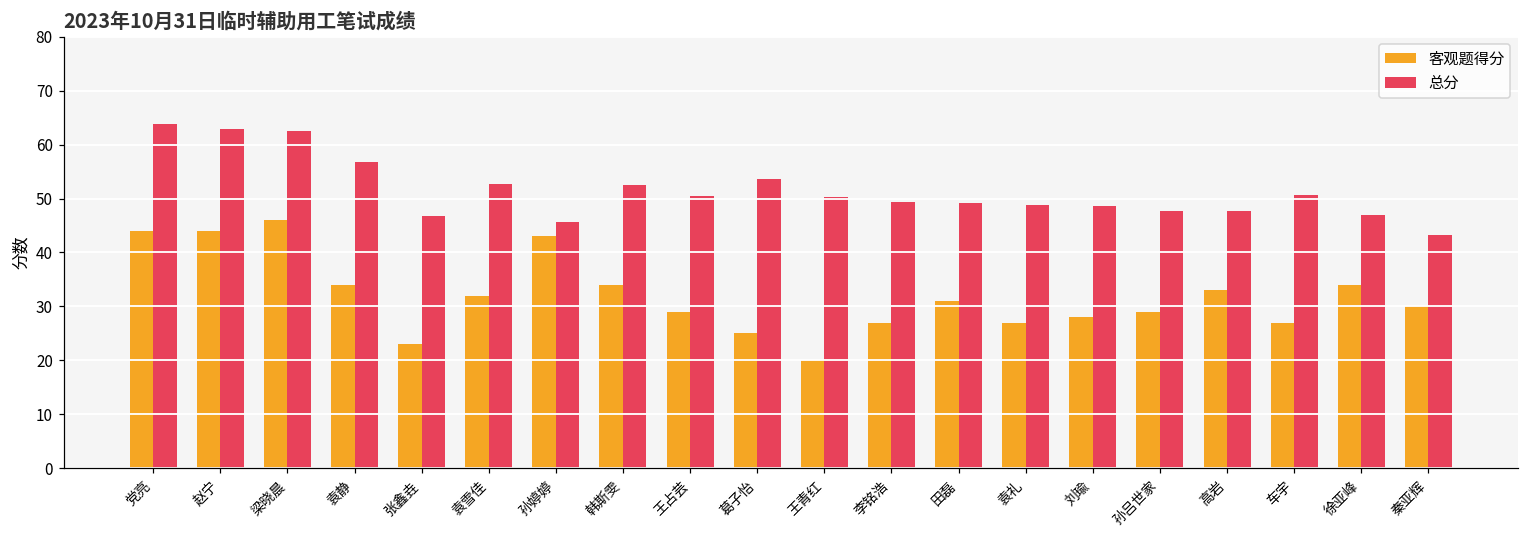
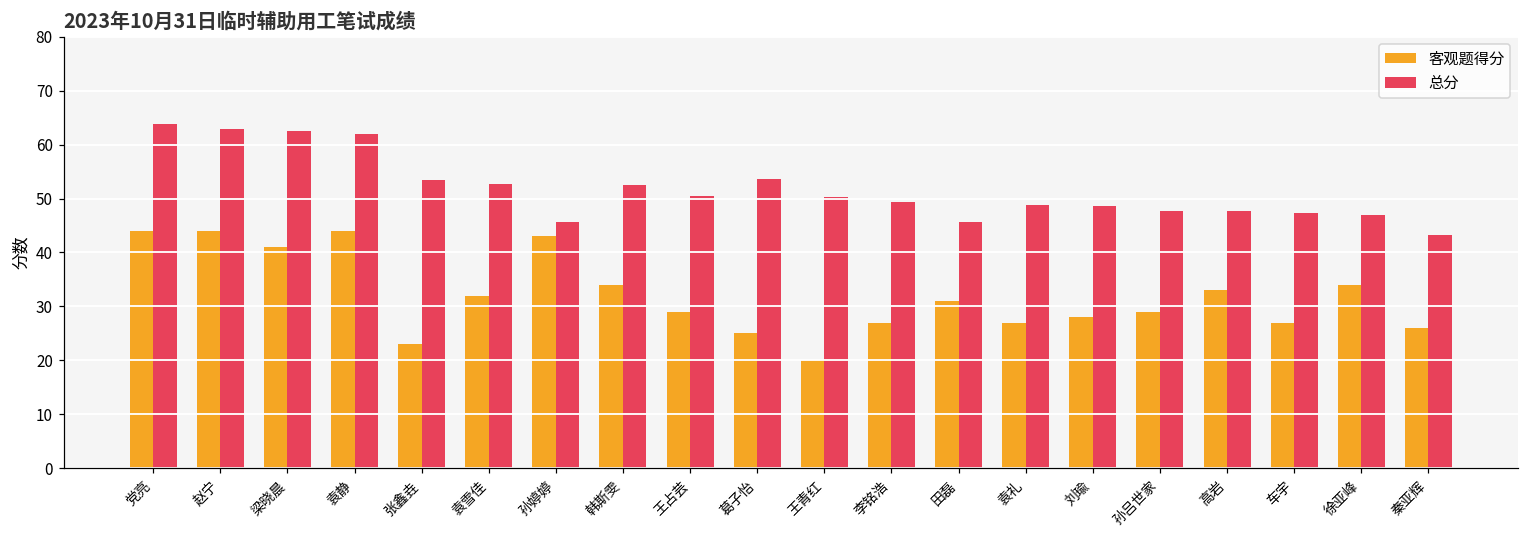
  {
    "客观题得分": {
      "党亮": 44,
      "赵宁": 44,
-     "梁晓晨": 46,
-     "袁静": 34,
+     "梁晓晨": 41,
+     "袁静": 44,
      "张鑫垚": 23,
      "袁雪佳": 32,
      "孙婷婷": 43,
      "韩斯雯": 34,
      "王占芸": 29,
      "葛子怡": 25,
      "王青红": 20,
      "李铭浩": 27,
      "田磊": 31,
      "袁礼": 27,
      "刘瑜": 28,
      "孙吕世家": 29,
      "高岩": 33,
      "车宇": 27,
      "徐亚峰": 34,
-     "秦亚辉": 30
+     "秦亚辉": 26
    },
    "总分": {
      "党亮": 64,
      "赵宁": 63,
      "梁晓晨": 62,
-     "袁静": 57,
-     "张鑫垚": 47,
+     "袁静": 62,
+     "张鑫垚": 53,
      "袁雪佳": 53,
      "孙婷婷": 46,
      "韩斯雯": 53,
      "王占芸": 51,
      "葛子怡": 54,
      "王青红": 50,
      "李铭浩": 49,
-     "田磊": 49,
+     "田磊": 46,
      "袁礼": 49,
      "刘瑜": 49,
      "孙吕世家": 48,
      "高岩": 48,
-     "车宇": 51,
+     "车宇": 47,
      "徐亚峰": 47,
      "秦亚辉": 43
    }
  }
